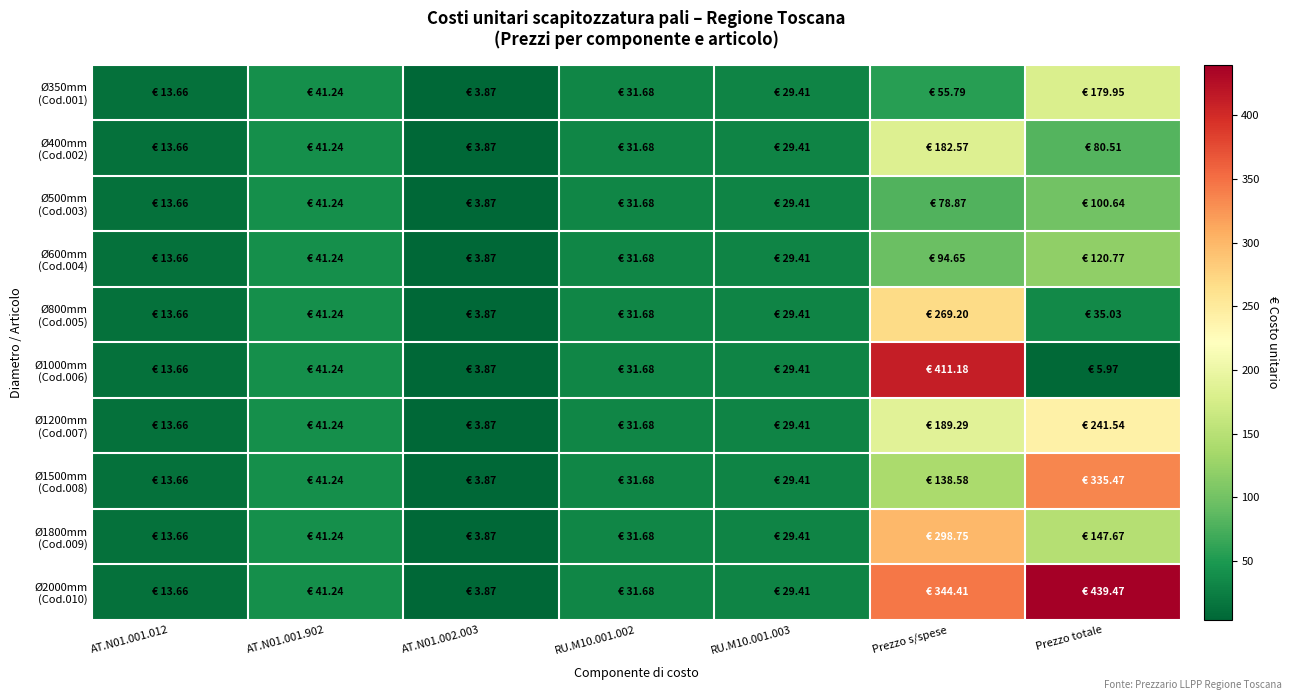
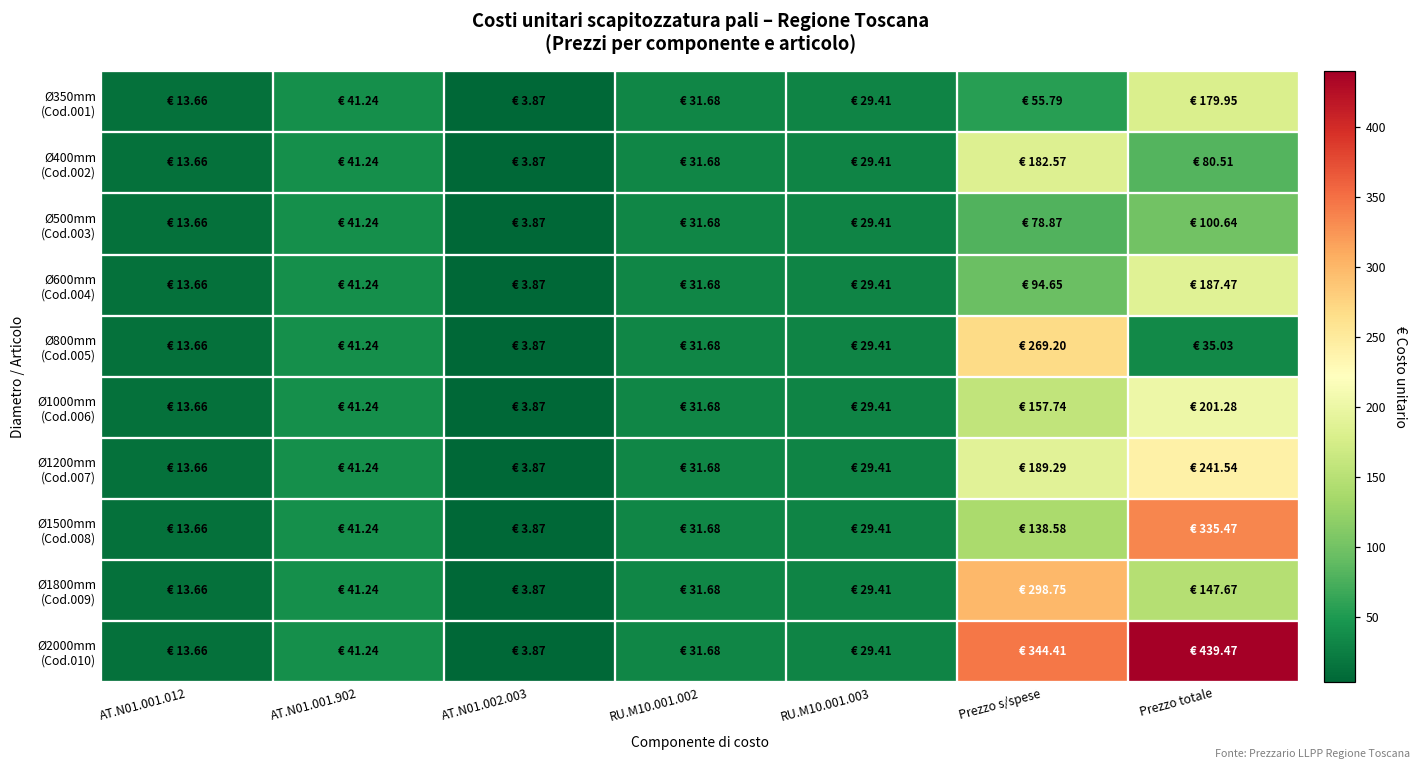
  {
    "Ø350mm (Cod.001)": {
      "AT.N01.001.012": 13.66,
      "AT.N01.001.902": 41.24,
      "AT.N01.002.003": 3.87,
      "RU.M10.001.002": 31.68,
      "RU.M10.001.003": 29.41,
      "Prezzo s/spese": 55.79,
      "Prezzo totale": 179.95
    },
    "Ø400mm (Cod.002)": {
      "AT.N01.001.012": 13.66,
      "AT.N01.001.902": 41.24,
      "AT.N01.002.003": 3.87,
      "RU.M10.001.002": 31.68,
      "RU.M10.001.003": 29.41,
      "Prezzo s/spese": 182.57,
      "Prezzo totale": 80.51
    },
    "Ø500mm (Cod.003)": {
      "AT.N01.001.012": 13.66,
      "AT.N01.001.902": 41.24,
      "AT.N01.002.003": 3.87,
      "RU.M10.001.002": 31.68,
      "RU.M10.001.003": 29.41,
      "Prezzo s/spese": 78.87,
      "Prezzo totale": 100.64
    },
    "Ø600mm (Cod.004)": {
      "AT.N01.001.012": 13.66,
      "AT.N01.001.902": 41.24,
      "AT.N01.002.003": 3.87,
      "RU.M10.001.002": 31.68,
      "RU.M10.001.003": 29.41,
      "Prezzo s/spese": 94.65,
-     "Prezzo totale": 120.77
+     "Prezzo totale": 187.47
    },
    "Ø800mm (Cod.005)": {
      "AT.N01.001.012": 13.66,
      "AT.N01.001.902": 41.24,
      "AT.N01.002.003": 3.87,
      "RU.M10.001.002": 31.68,
      "RU.M10.001.003": 29.41,
      "Prezzo s/spese": 269.20,
      "Prezzo totale": 35.03
    },
    "Ø1000mm (Cod.006)": {
      "AT.N01.001.012": 13.66,
      "AT.N01.001.902": 41.24,
      "AT.N01.002.003": 3.87,
      "RU.M10.001.002": 31.68,
      "RU.M10.001.003": 29.41,
-     "Prezzo s/spese": 411.18,
-     "Prezzo totale": 5.97
+     "Prezzo s/spese": 157.74,
+     "Prezzo totale": 201.28
    },
    "Ø1200mm (Cod.007)": {
      "AT.N01.001.012": 13.66,
      "AT.N01.001.902": 41.24,
      "AT.N01.002.003": 3.87,
      "RU.M10.001.002": 31.68,
      "RU.M10.001.003": 29.41,
      "Prezzo s/spese": 189.29,
      "Prezzo totale": 241.54
    },
    "Ø1500mm (Cod.008)": {
      "AT.N01.001.012": 13.66,
      "AT.N01.001.902": 41.24,
      "AT.N01.002.003": 3.87,
      "RU.M10.001.002": 31.68,
      "RU.M10.001.003": 29.41,
      "Prezzo s/spese": 138.58,
      "Prezzo totale": 335.47
    },
    "Ø1800mm (Cod.009)": {
      "AT.N01.001.012": 13.66,
      "AT.N01.001.902": 41.24,
      "AT.N01.002.003": 3.87,
      "RU.M10.001.002": 31.68,
      "RU.M10.001.003": 29.41,
      "Prezzo s/spese": 298.75,
      "Prezzo totale": 147.67
    },
    "Ø2000mm (Cod.010)": {
      "AT.N01.001.012": 13.66,
      "AT.N01.001.902": 41.24,
      "AT.N01.002.003": 3.87,
      "RU.M10.001.002": 31.68,
      "RU.M10.001.003": 29.41,
      "Prezzo s/spese": 344.41,
      "Prezzo totale": 439.47
    }
  }
